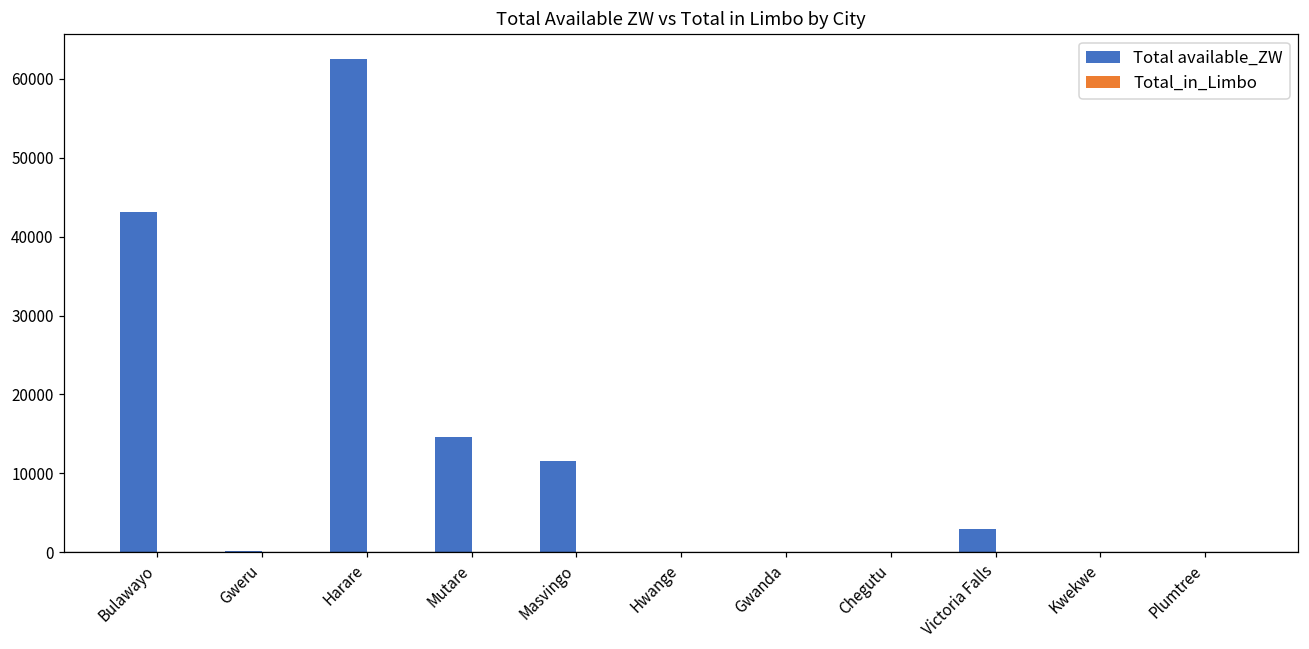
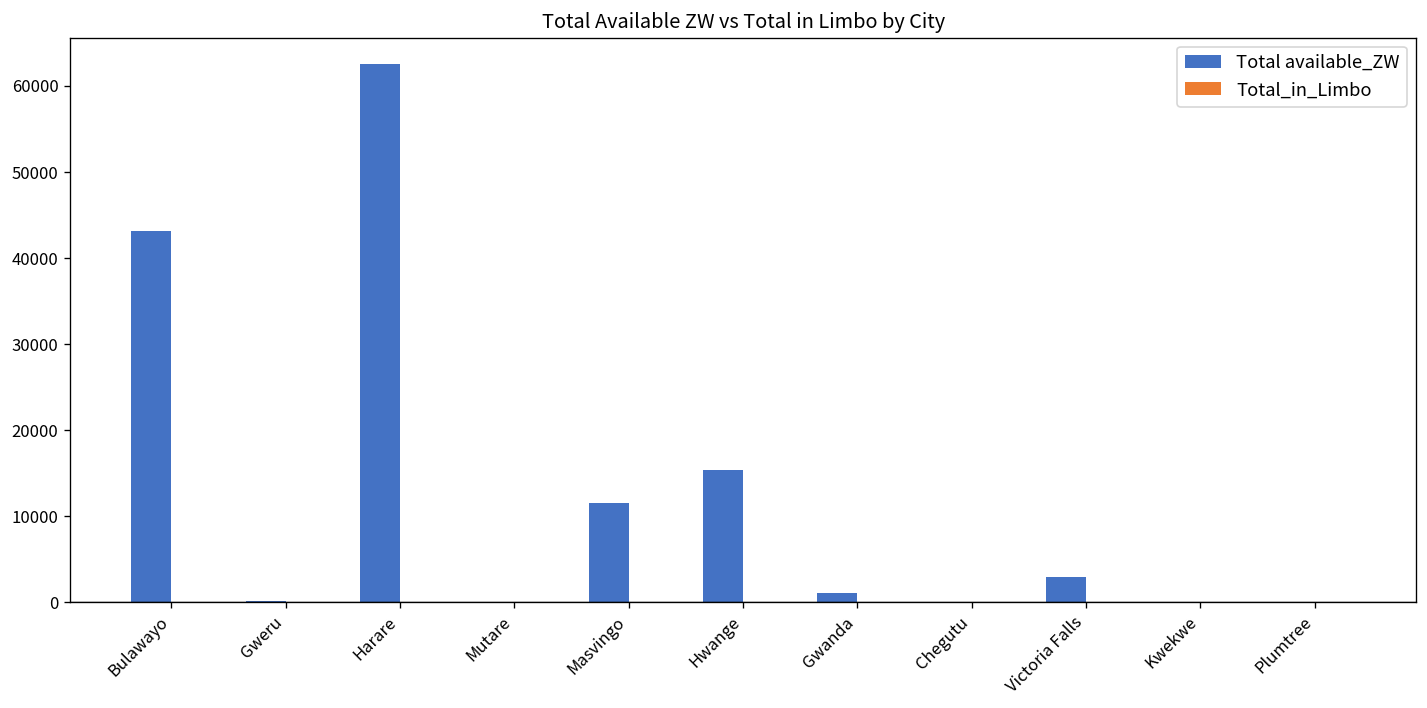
  {
    "Total available_ZW": {
      "Bulawayo": 43000,
      "Harare": 62000,
-     "Mutare": 15000,
+     "Mutare": 0,
      "Masvingo": 12000,
-     "Hwange": 0,
-     "Gwanda": 0,
+     "Hwange": 15000,
+     "Gwanda": 1000,
      "Chegutu": 0,
      "Victoria Falls": 3000,
      "Kwekwe": 0,
      "Plumtree": 0
    },
    "Total_in_Limbo": {
      "Bulawayo": 0,
      "Gweru": 0,
      "Harare": 0,
      "Mutare": 0,
      "Masvingo": 0,
      "Hwange": 0,
      "Gwanda": 0,
      "Chegutu": 0,
      "Victoria Falls": 0,
      "Kwekwe": 0,
      "Plumtree": 0
    }
  }
